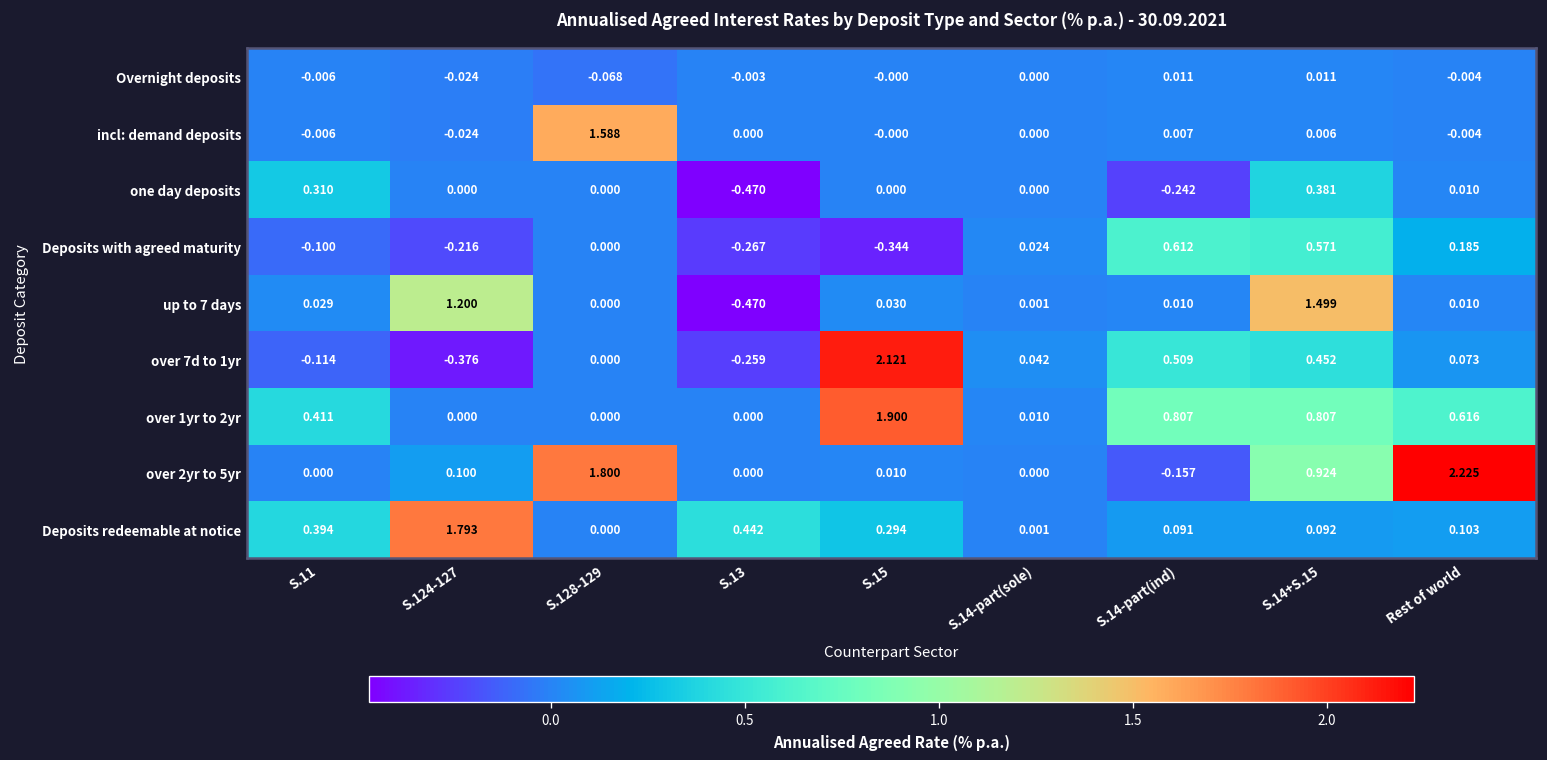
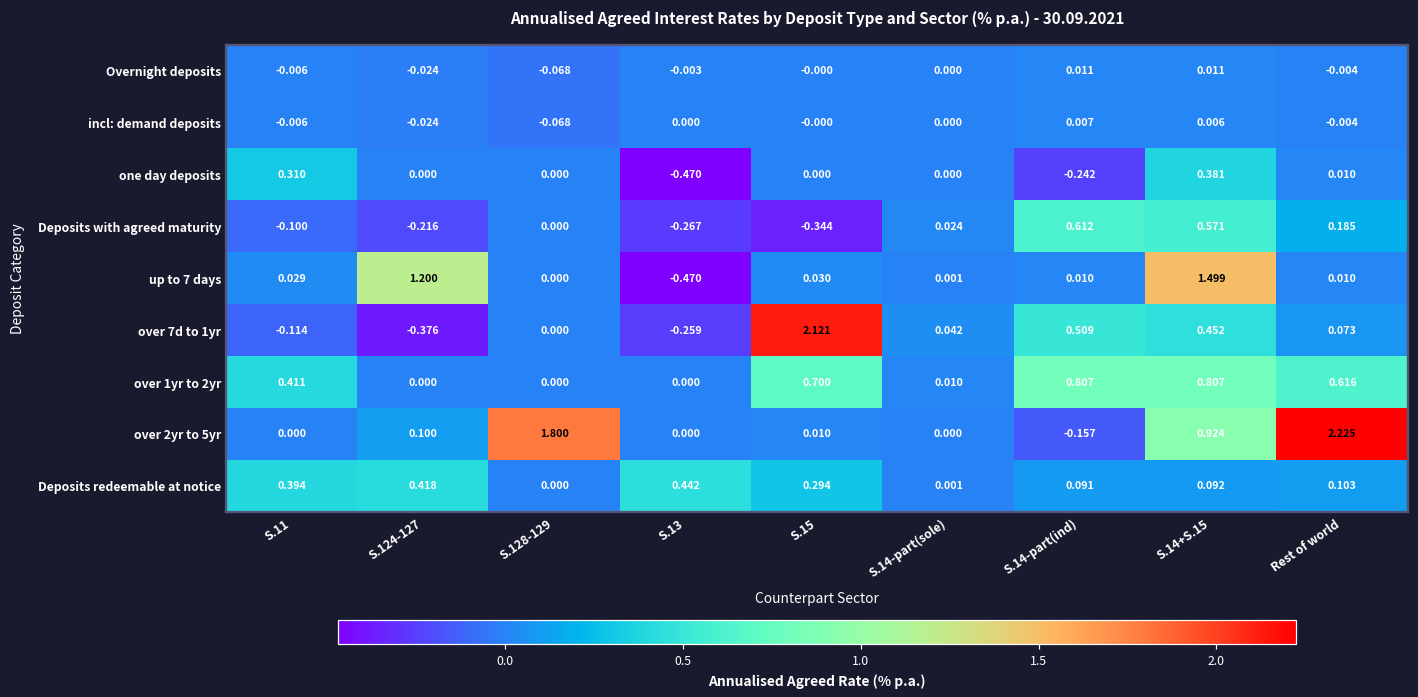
  {
    "Overnight deposits": {
      "S.11": -0.006,
      "S.124-127": -0.024,
      "S.128-129": -0.068,
      "S.13": -0.003,
      "S.15": -0.000,
      "S.14-part(sole)": 0.000,
      "S.14-part(ind)": 0.011,
      "S.14+S.15": 0.011,
      "Rest of world": -0.004
    },
    "incl: demand deposits": {
      "S.11": -0.006,
      "S.124-127": -0.024,
-     "S.128-129": 1.588,
+     "S.128-129": -0.068,
      "S.13": 0.000,
      "S.15": -0.000,
      "S.14-part(sole)": 0.000,
      "S.14-part(ind)": 0.007,
      "S.14+S.15": 0.006,
      "Rest of world": -0.004
    },
    "one day deposits": {
      "S.11": 0.310,
      "S.124-127": 0.000,
      "S.128-129": 0.000,
      "S.13": -0.470,
      "S.15": 0.000,
      "S.14-part(sole)": 0.000,
      "S.14-part(ind)": -0.242,
      "S.14+S.15": 0.381,
      "Rest of world": 0.010
    },
    "Deposits with agreed maturity": {
      "S.11": -0.100,
      "S.124-127": -0.216,
      "S.128-129": 0.000,
      "S.13": -0.267,
      "S.15": -0.344,
      "S.14-part(sole)": 0.024,
      "S.14-part(ind)": 0.612,
      "S.14+S.15": 0.571,
      "Rest of world": 0.185
    },
    "up to 7 days": {
      "S.11": 0.029,
      "S.124-127": 1.200,
      "S.128-129": 0.000,
      "S.13": -0.470,
      "S.15": 0.030,
      "S.14-part(sole)": 0.001,
      "S.14-part(ind)": 0.010,
      "S.14+S.15": 1.499,
      "Rest of world": 0.010
    },
    "over 7d to 1yr": {
      "S.11": -0.114,
      "S.124-127": -0.376,
      "S.128-129": 0.000,
      "S.13": -0.259,
      "S.15": 2.121,
      "S.14-part(sole)": 0.042,
      "S.14-part(ind)": 0.509,
      "S.14+S.15": 0.452,
      "Rest of world": 0.073
    },
    "over 1yr to 2yr": {
      "S.11": 0.411,
      "S.124-127": 0.000,
      "S.128-129": 0.000,
      "S.13": 0.000,
-     "S.15": 1.900,
+     "S.15": 0.700,
      "S.14-part(sole)": 0.010,
      "S.14-part(ind)": 0.807,
      "S.14+S.15": 0.807,
      "Rest of world": 0.616
    },
    "over 2yr to 5yr": {
      "S.11": 0.000,
      "S.124-127": 0.100,
      "S.128-129": 1.800,
      "S.13": 0.000,
      "S.15": 0.010,
      "S.14-part(sole)": 0.000,
      "S.14-part(ind)": -0.157,
      "S.14+S.15": 0.924,
      "Rest of world": 2.225
    },
    "Deposits redeemable at notice": {
      "S.11": 0.394,
-     "S.124-127": 1.793,
+     "S.124-127": 0.418,
      "S.128-129": 0.000,
      "S.13": 0.442,
      "S.15": 0.294,
      "S.14-part(sole)": 0.001,
      "S.14-part(ind)": 0.091,
      "S.14+S.15": 0.092,
      "Rest of world": 0.103
    }
  }
